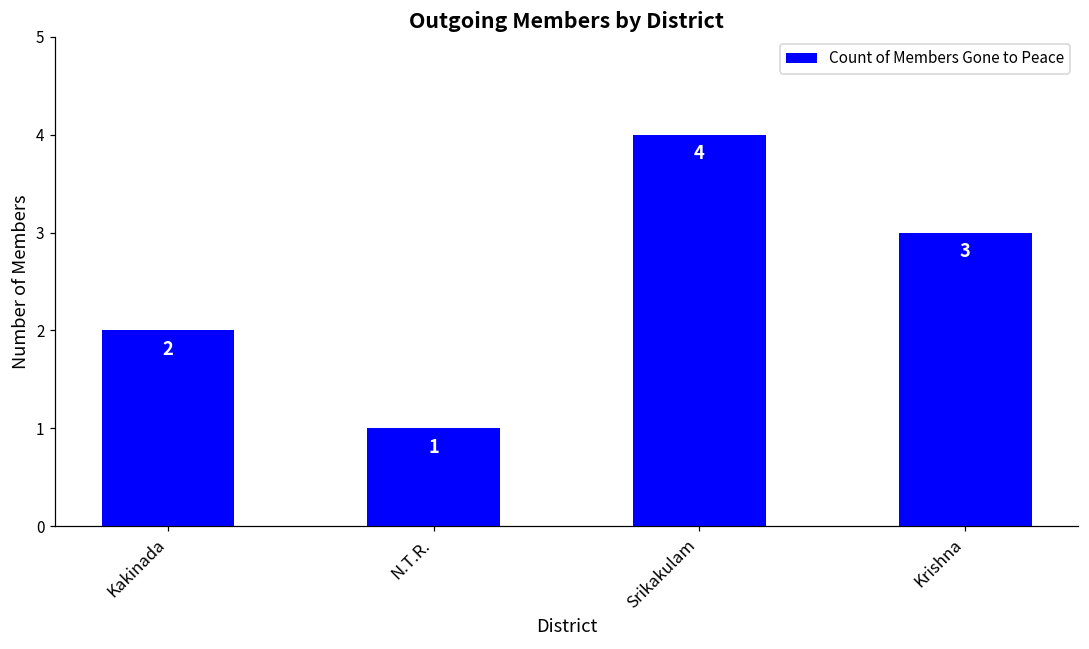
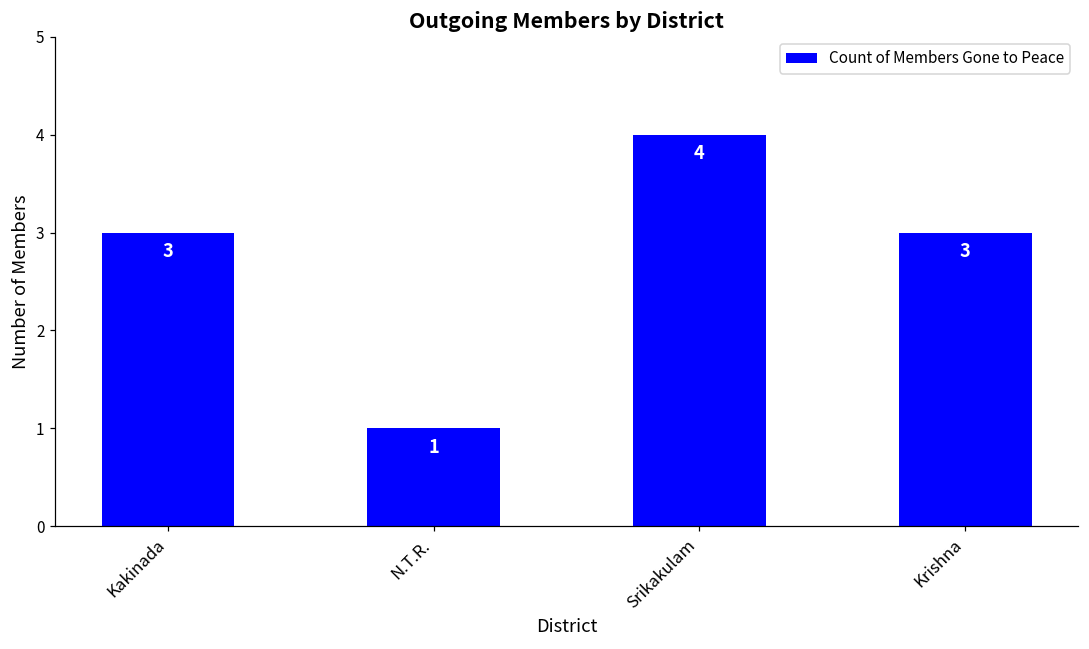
  {
-   "Kakinada": 2,
+   "Kakinada": 3,
    "N.T.R.": 1,
    "Srikakulam": 4,
    "Krishna": 3
  }
